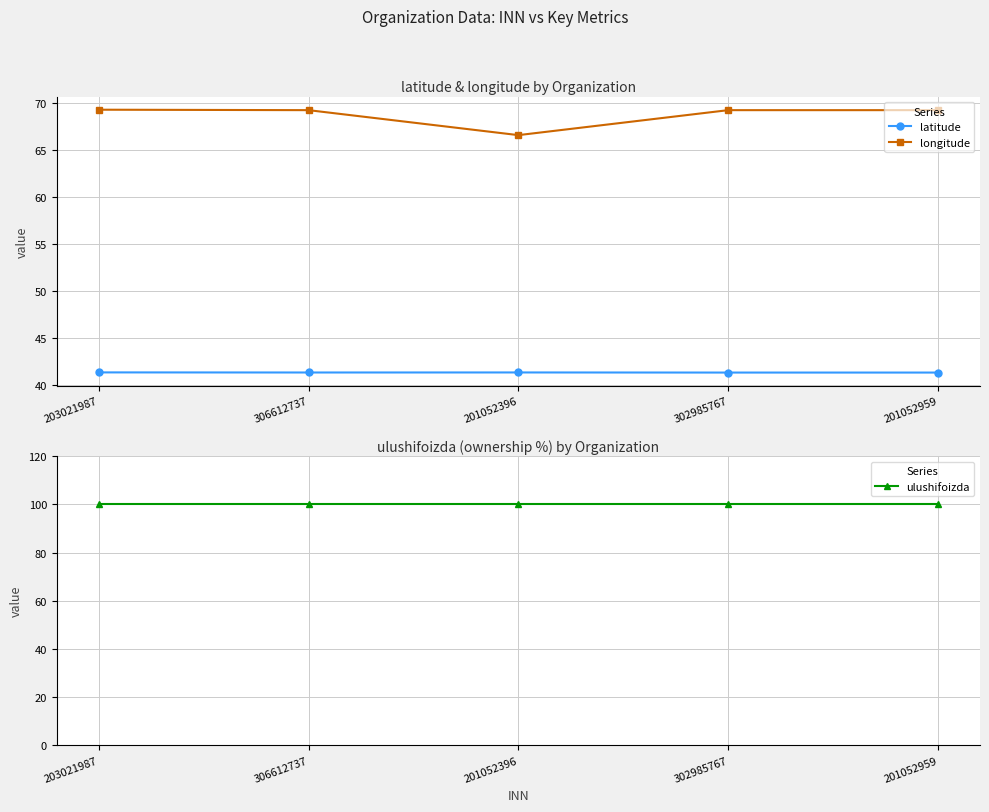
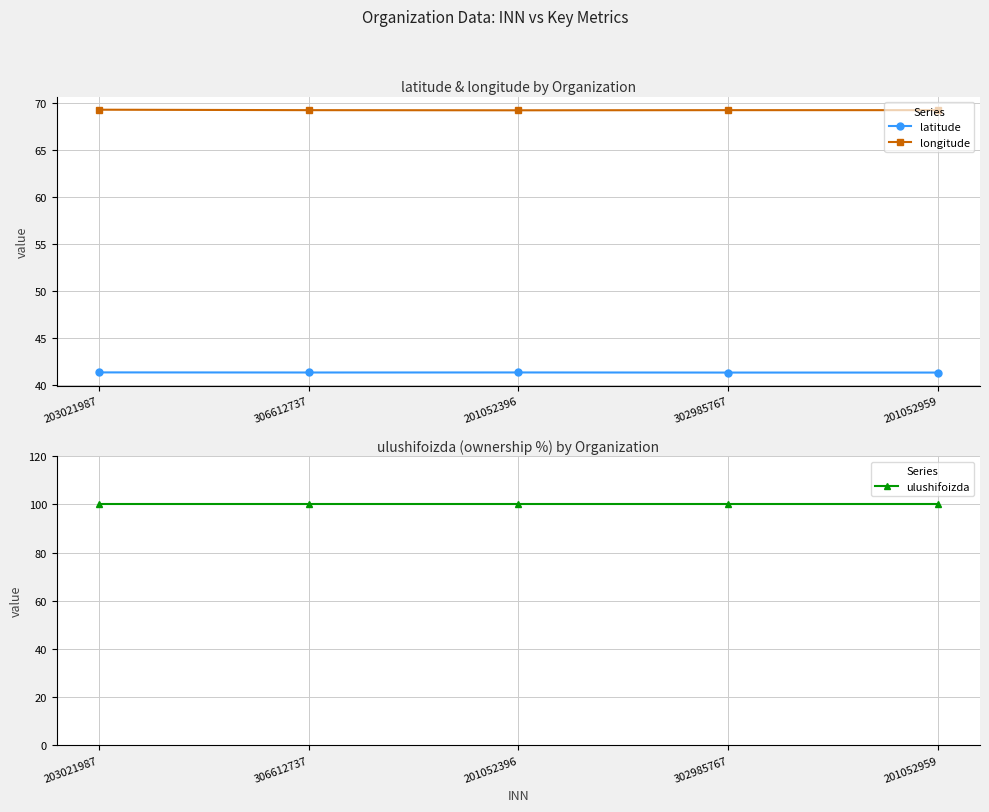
  {
    "latitude & longitude by Organization": {
      "latitude": {
        "203021987": 41,
        "306612737": 41,
        "201052396": 41,
        "302985767": 41,
        "201052959": 41
      },
      "longitude": {
        "203021987": 69,
        "306612737": 69,
-       "201052396": 67,
+       "201052396": 69,
        "302985767": 69
      }
    },
    "ulushifoizda (ownership %) by Organization": {
      "203021987": 100,
      "306612737": 100,
      "201052396": 100,
      "302985767": 100,
      "201052959": 100
    }
  }
